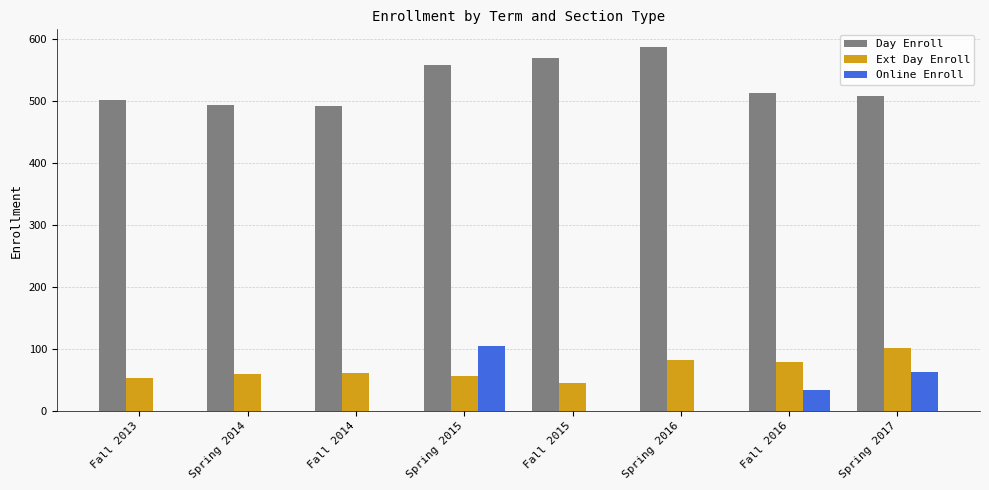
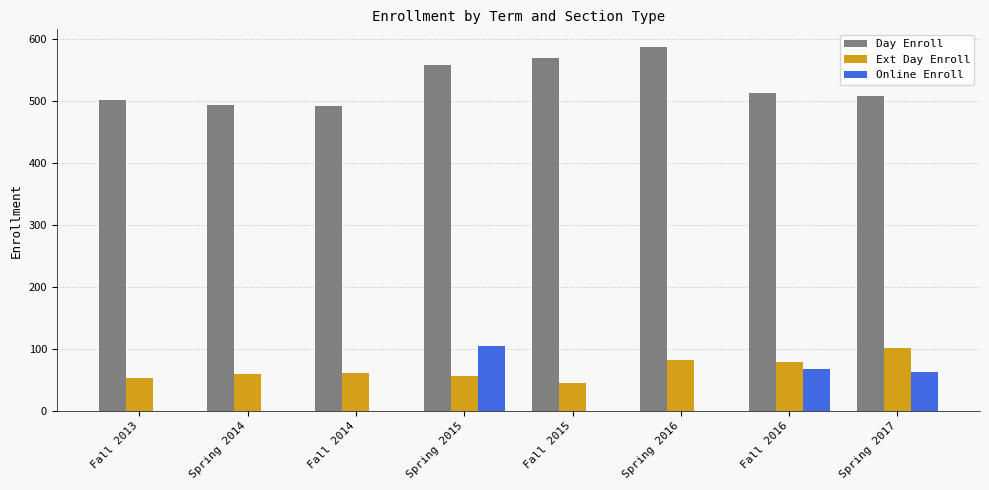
  {
    "Day Enroll": {
      "Fall 2013": 500,
      "Spring 2014": 490,
      "Fall 2014": 490,
      "Spring 2015": 560,
      "Fall 2015": 570,
      "Spring 2016": 590,
      "Fall 2016": 510,
      "Spring 2017": 510
    },
    "Ext Day Enroll": {
      "Fall 2013": 50,
      "Spring 2014": 60,
      "Fall 2014": 60,
      "Spring 2015": 60,
      "Fall 2015": 50,
      "Spring 2016": 80,
      "Fall 2016": 80,
      "Spring 2017": 100
    },
    "Online Enroll": {
      "Fall 2013": 0,
      "Spring 2014": 0,
      "Fall 2014": 0,
      "Spring 2015": 110,
      "Fall 2015": 0,
      "Spring 2016": 0,
-     "Fall 2016": 30,
+     "Fall 2016": 70,
      "Spring 2017": 60
    }
  }
